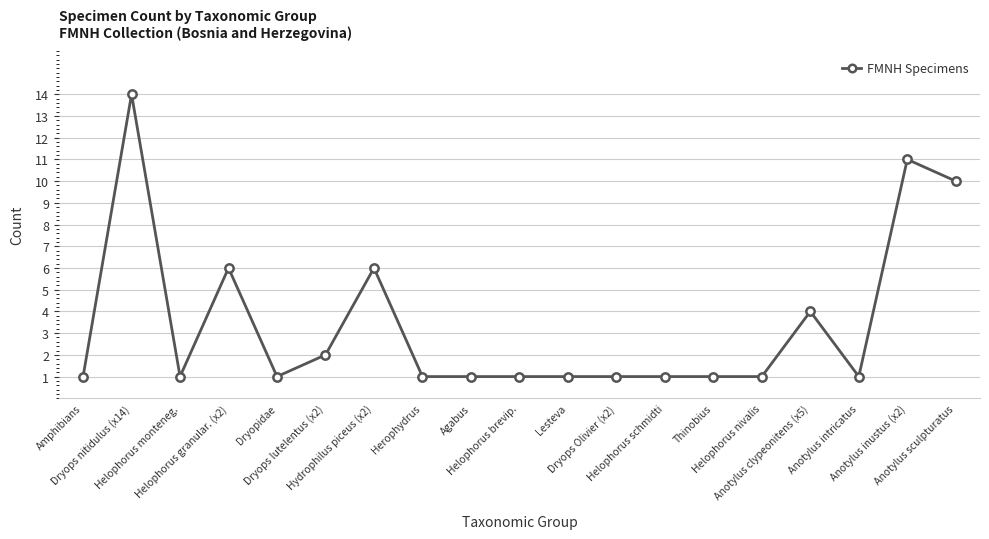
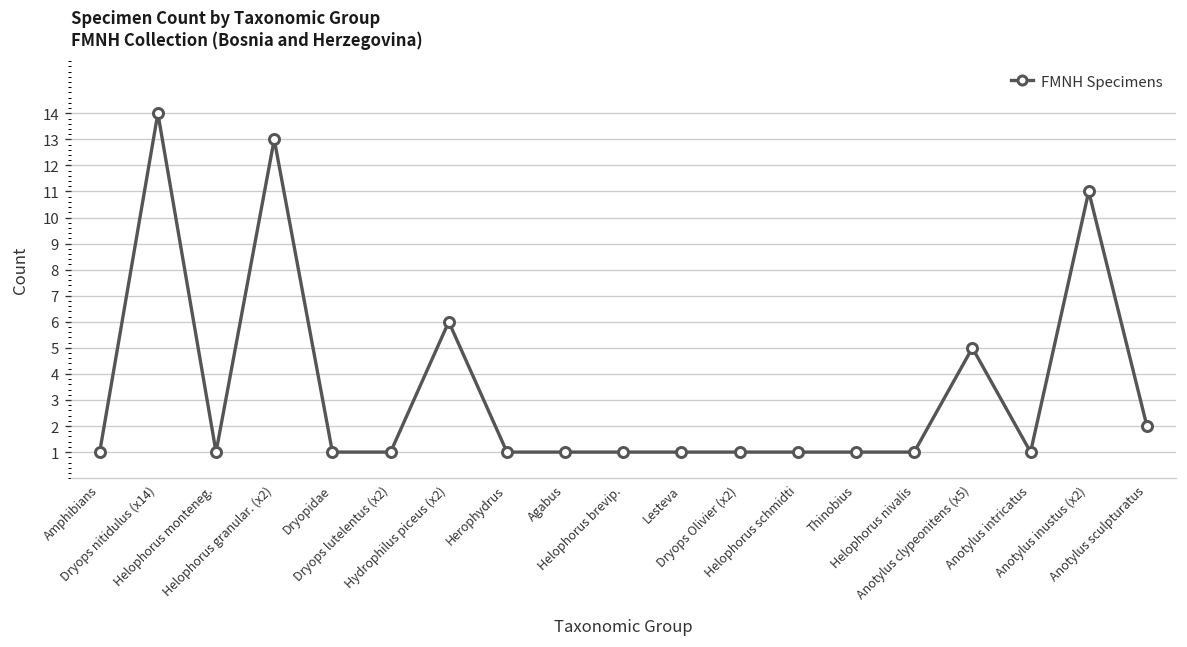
  {
    "Amphibians": 1,
    "Dryops nitidulus (x14)": 14,
    "Helophorus monteneg.": 1,
-   "Helophorus granular. (x2)": 6,
+   "Helophorus granular. (x2)": 13,
    "Dryopidae": 1,
-   "Dryops lutelentus (x2)": 2,
+   "Dryops lutelentus (x2)": 1,
    "Hydrophilus piceus (x2)": 6,
    "Herophydrus": 1,
    "Agabus": 1,
    "Helophorus brevip.": 1,
    "Lesteva": 1,
    "Dryops Olivier (x2)": 1,
    "Helophorus schmidti": 1,
    "Thinobius": 1,
    "Helophorus nivalis": 1,
-   "Anotylus clypeonitens (x5)": 4,
+   "Anotylus clypeonitens (x5)": 5,
    "Anotylus intricatus": 1,
    "Anotylus inustus (x2)": 11,
-   "Anotylus sculpturatus": 10
+   "Anotylus sculpturatus": 2
  }
